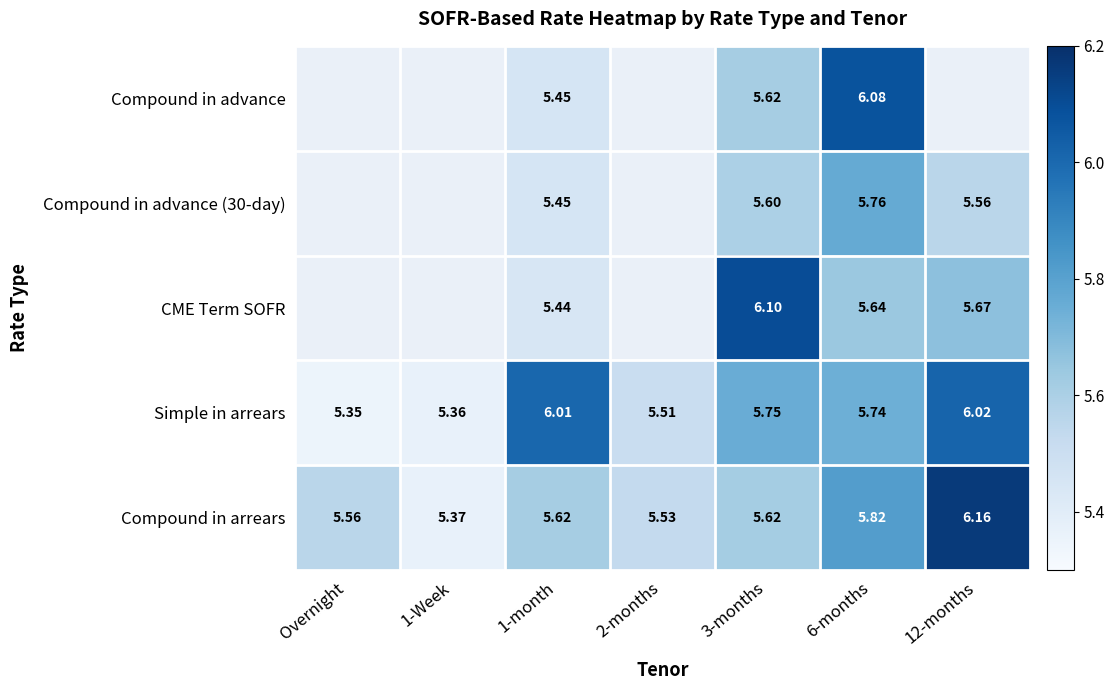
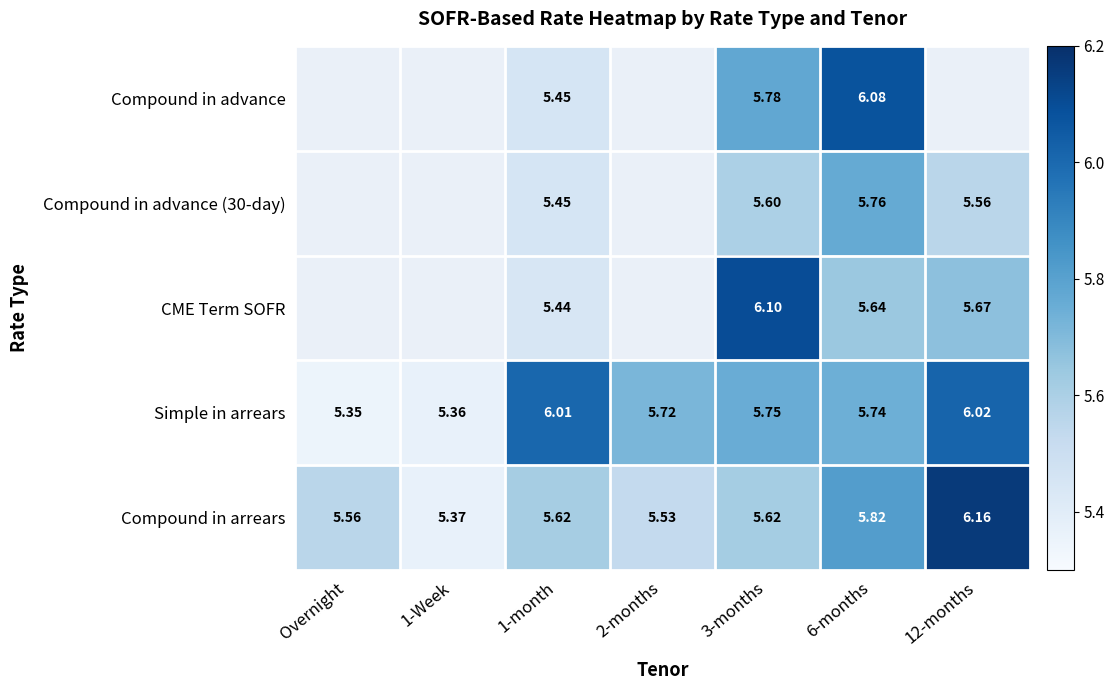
  {
    "Compound in advance": {
      "1-month": 5.45,
-     "3-months": 5.62,
+     "3-months": 5.78,
      "6-months": 6.08
    },
    "Compound in advance (30-day)": {
      "1-month": 5.45,
      "3-months": 5.60,
      "6-months": 5.76,
      "12-months": 5.56
    },
    "CME Term SOFR": {
      "1-month": 5.44,
      "3-months": 6.10,
      "6-months": 5.64,
      "12-months": 5.67
    },
    "Simple in arrears": {
      "Overnight": 5.35,
      "1-Week": 5.36,
      "1-month": 6.01,
-     "2-months": 5.51,
+     "2-months": 5.72,
      "3-months": 5.75,
      "6-months": 5.74,
      "12-months": 6.02
    },
    "Compound in arrears": {
      "Overnight": 5.56,
      "1-Week": 5.37,
      "1-month": 5.62,
      "2-months": 5.53,
      "3-months": 5.62,
      "6-months": 5.82,
      "12-months": 6.16
    }
  }
